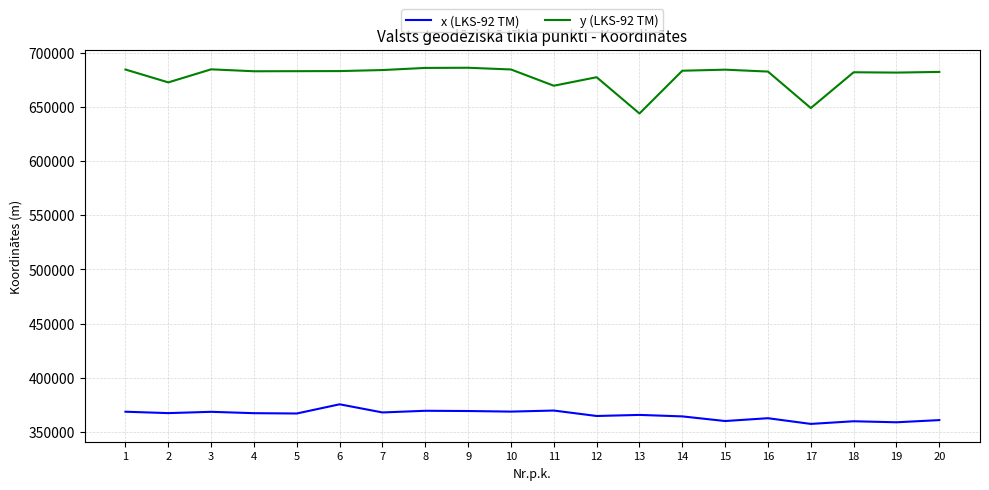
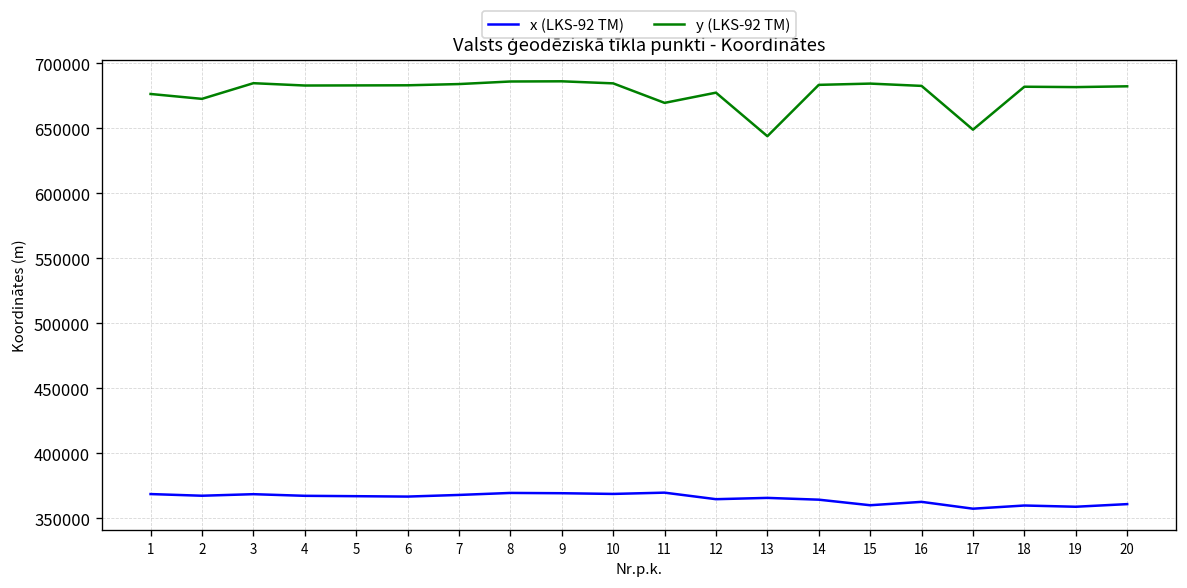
  {
    "x (LKS-92 TM)": {
      "1": 369000,
      "2": 367000,
      "3": 369000,
      "4": 367000,
      "5": 367000,
-     "6": 376000,
+     "6": 367000,
      "7": 368000,
      "8": 370000,
      "9": 369000,
      "10": 369000,
      "11": 370000,
      "12": 365000,
      "13": 366000,
      "14": 364000,
      "15": 360000,
      "16": 363000,
      "17": 357000,
      "18": 360000,
      "19": 359000,
      "20": 361000
    },
    "y (LKS-92 TM)": {
-     "1": 684000,
+     "1": 676000,
      "2": 673000,
      "3": 685000,
      "4": 683000,
      "5": 683000,
      "6": 683000,
      "7": 684000,
      "8": 686000,
      "9": 686000,
      "10": 684000,
      "11": 669000,
      "12": 677000,
      "13": 644000,
      "14": 683000,
      "15": 684000,
      "16": 682000,
      "17": 649000,
      "18": 682000,
      "19": 682000,
      "20": 682000
    }
  }
